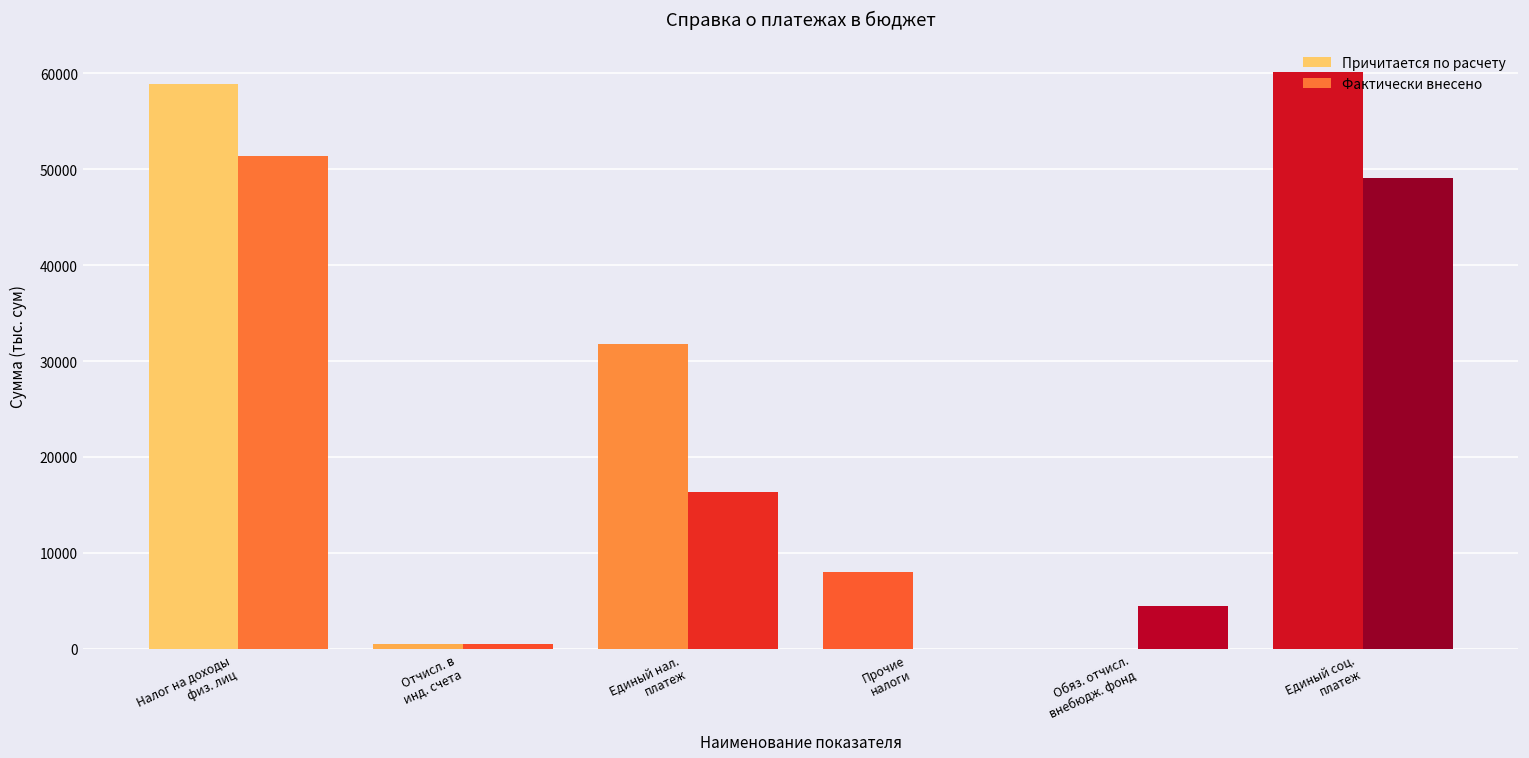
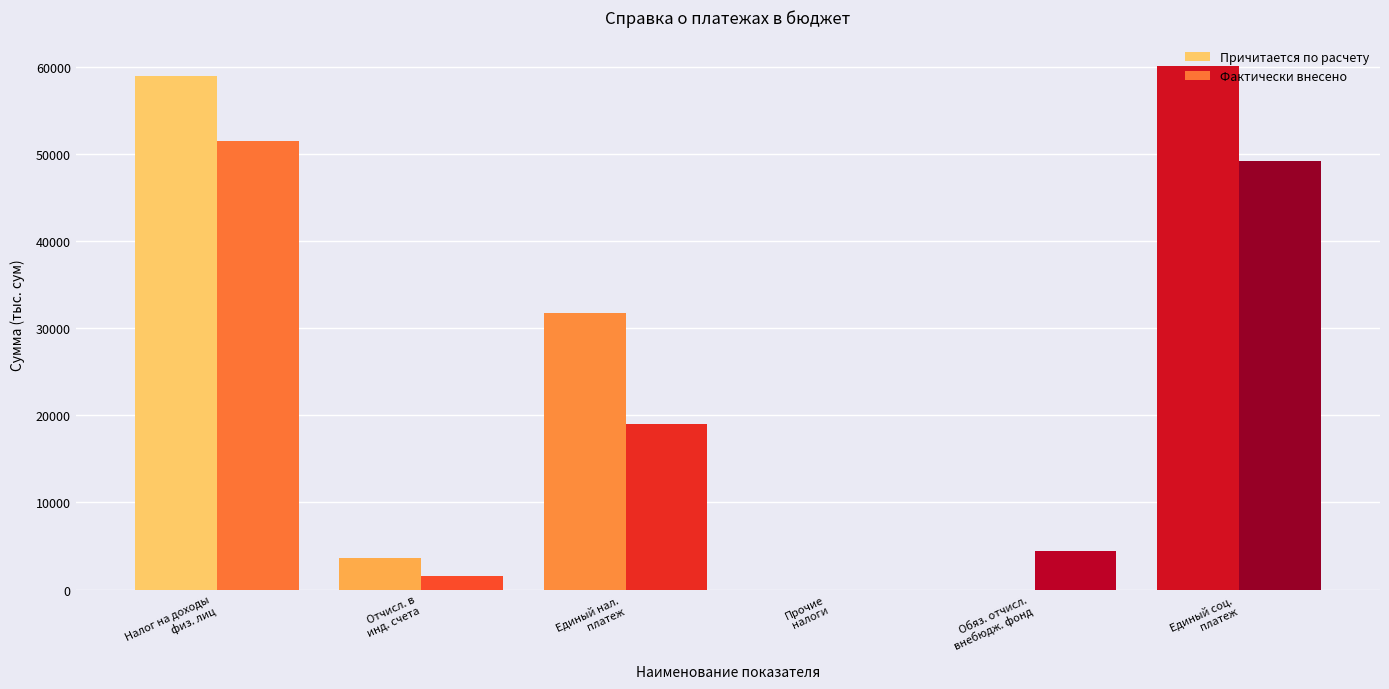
  {
    "Причитается по расчету": {
      "Налог на доходы физ. лиц": 59000,
-     "Отчисл. в инд. счета": 0,
+     "Отчисл. в инд. счета": 4000,
      "Единый нал. платеж": 32000,
-     "Прочие налоги": 8000,
+     "Прочие налоги": 0,
      "Обяз. отчисл. внебюдж. фонд": 0,
      "Единый соц. платеж": 60000
    },
    "Фактически внесено": {
      "Налог на доходы физ. лиц": 51000,
-     "Отчисл. в инд. счета": 0,
-     "Единый нал. платеж": 16000,
+     "Отчисл. в инд. счета": 2000,
+     "Единый нал. платеж": 19000,
      "Прочие налоги": 0,
      "Обяз. отчисл. внебюдж. фонд": 4000,
      "Единый соц. платеж": 49000
    }
  }
